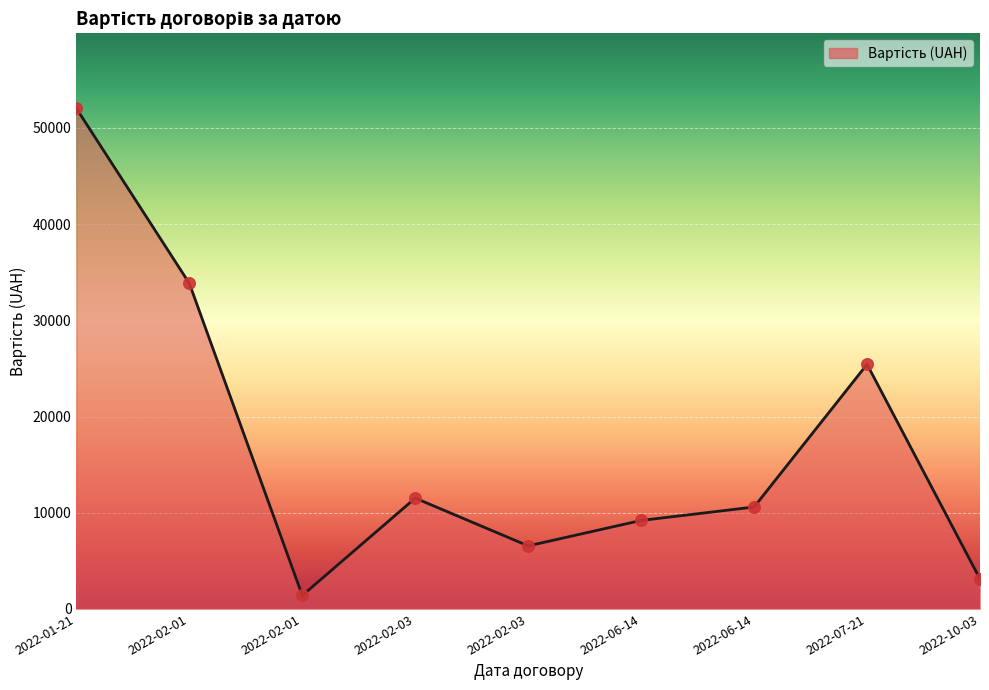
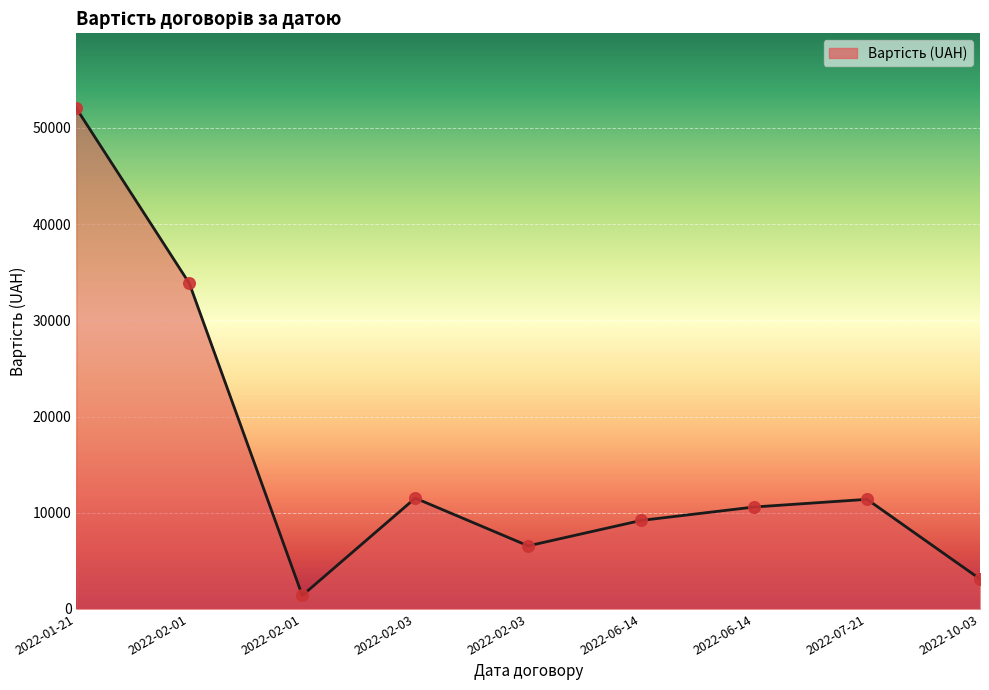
  {
    "2022-01-21": 52000,
-   "2022-07-21": 25000,
+   "2022-07-21": 11000,
    "2022-10-03": 3000
  }
